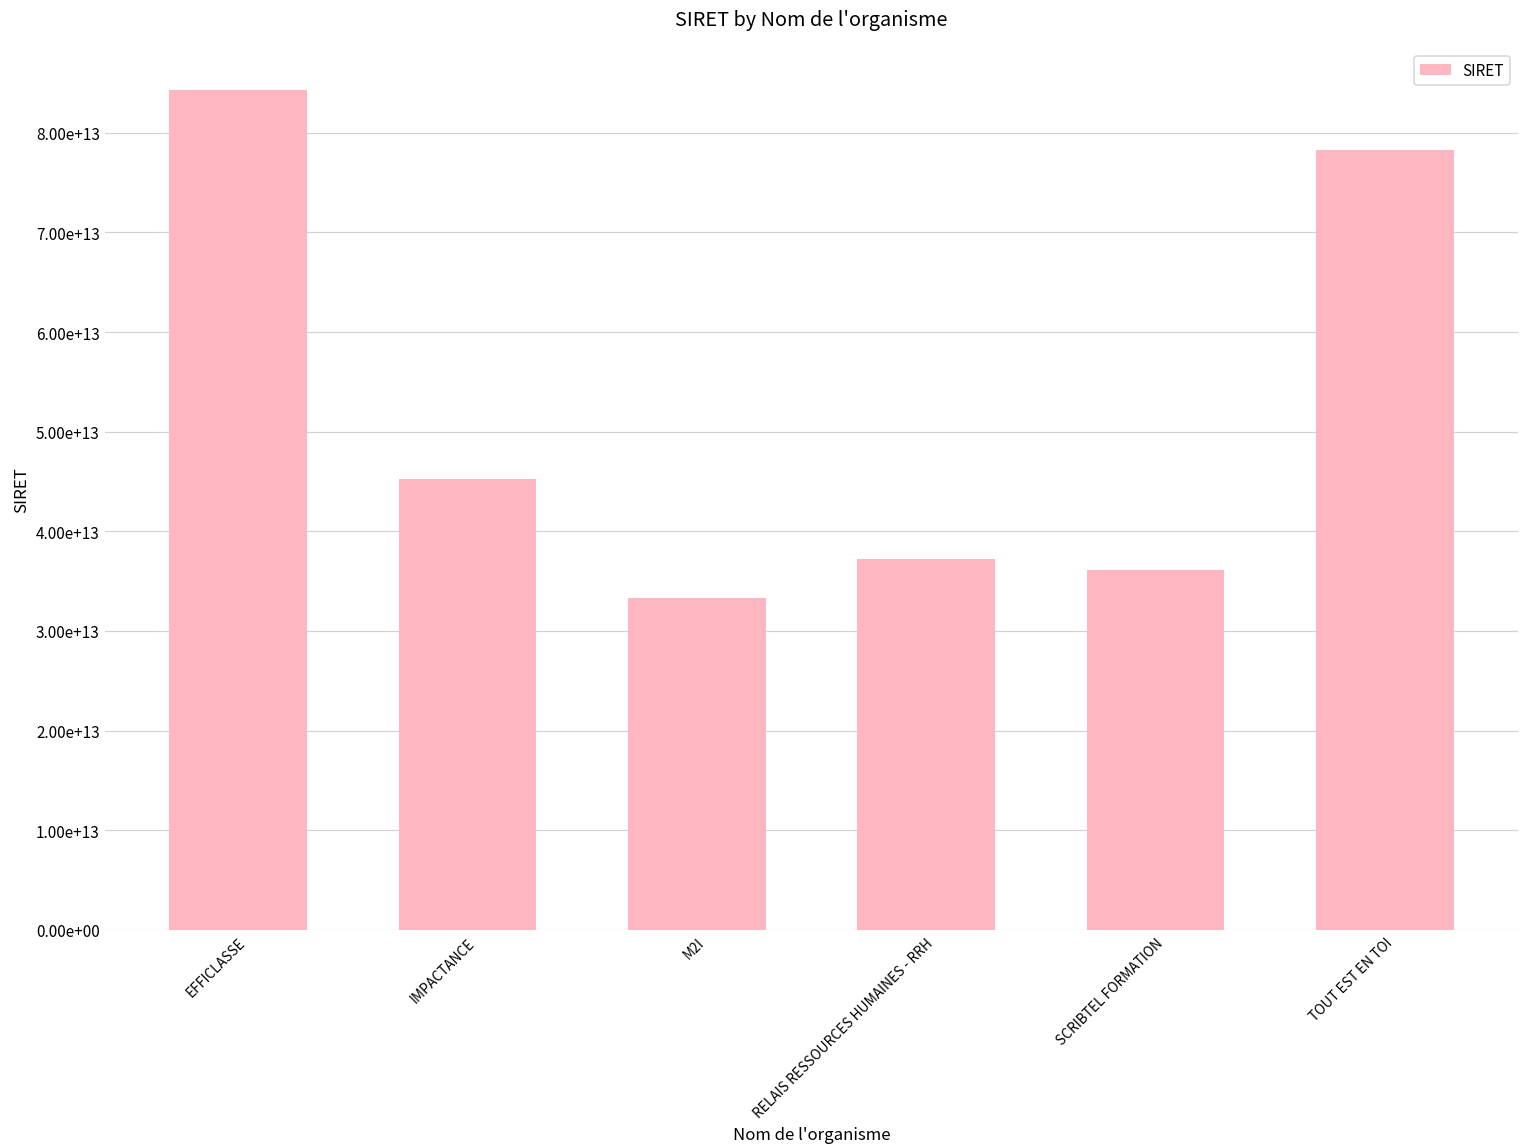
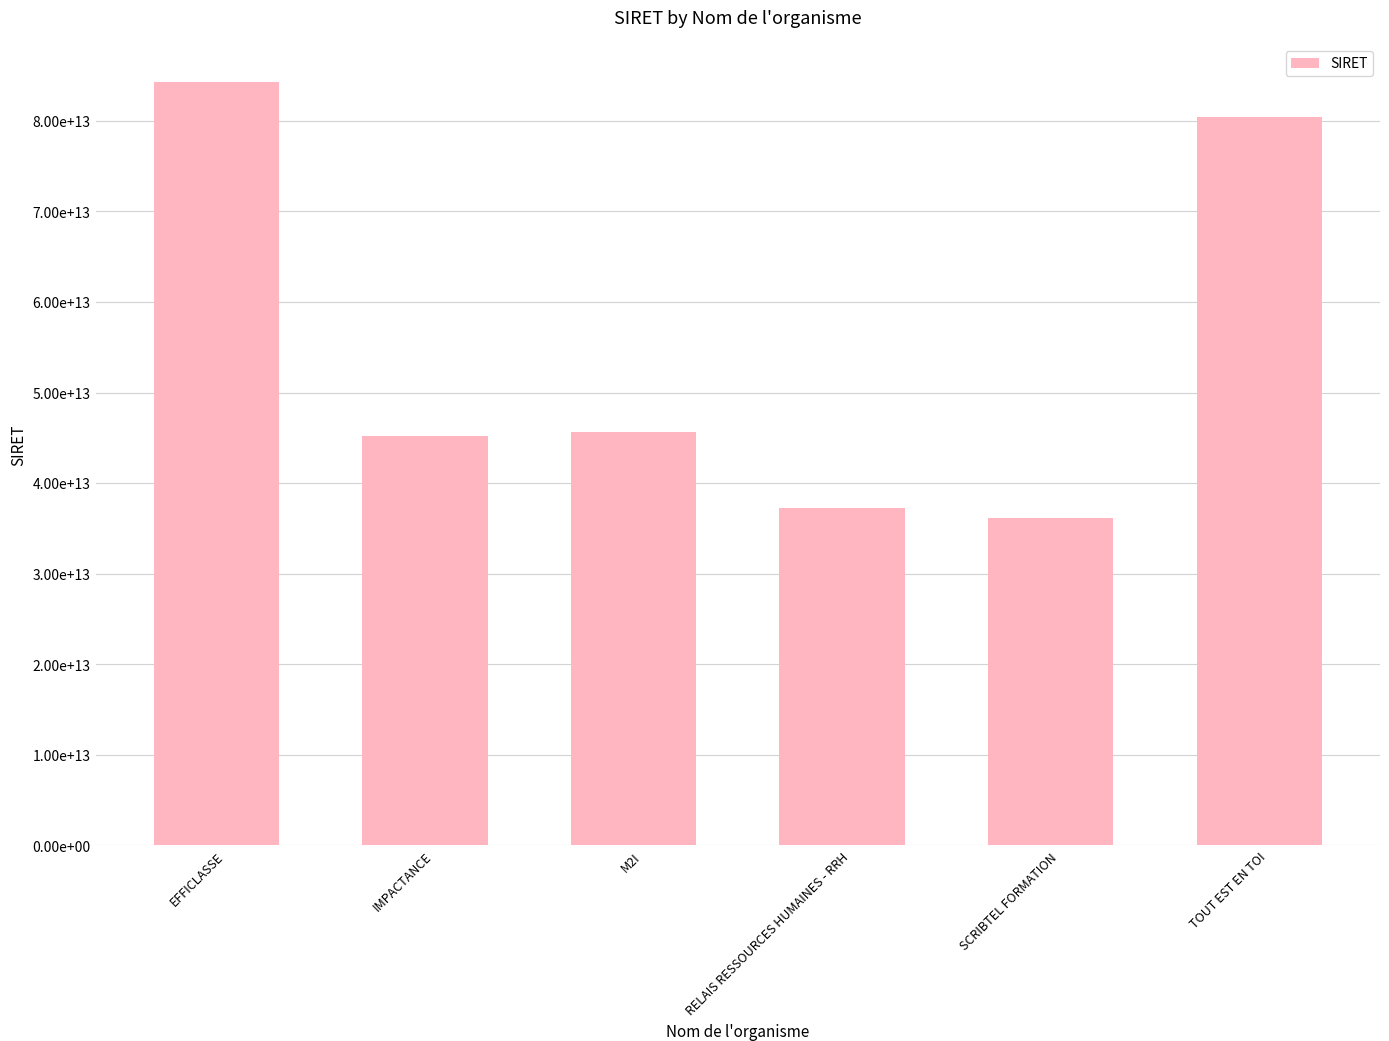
  {
    "EFFICLASSE": 84000000000000,
    "IMPACTANCE": 45000000000000,
-   "M2I": 33000000000000,
+   "M2I": 46000000000000,
    "RELAIS RESSOURCES HUMAINES - RRH": 37000000000000,
    "SCRIBTEL FORMATION": 36000000000000,
-   "TOUT EST EN TOI": 78000000000000
+   "TOUT EST EN TOI": 80000000000000
  }
